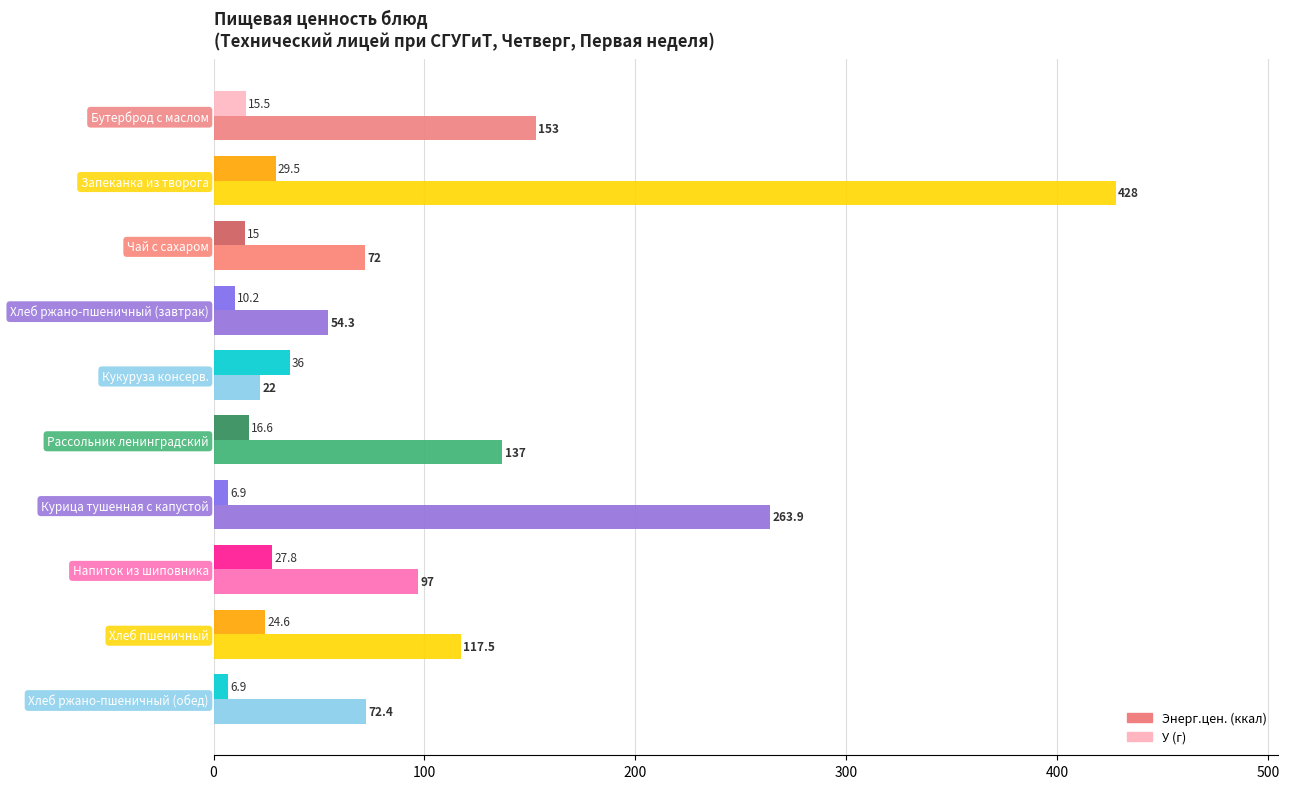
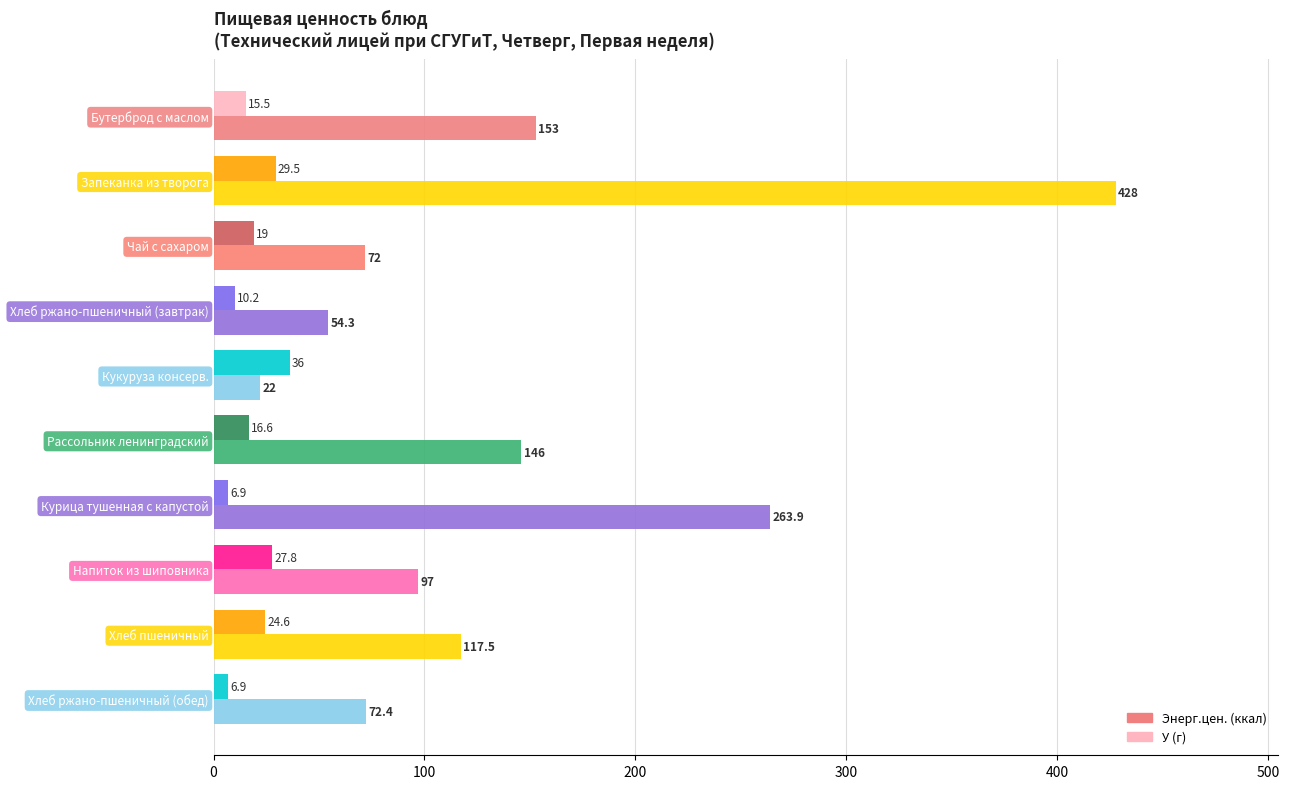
  {
    "Энерг.цен. (ккал)": {
      "Бутерброд с маслом": 153,
      "Запеканка из творога": 428,
      "Чай с сахаром": 72,
      "Хлеб ржано-пшеничный (завтрак)": 54.3,
      "Кукуруза консерв.": 22,
-     "Рассольник ленинградский": 137,
+     "Рассольник ленинградский": 146,
      "Курица тушенная с капустой": 263.9,
      "Напиток из шиповника": 97,
      "Хлеб пшеничный": 117.5,
      "Хлеб ржано-пшеничный (обед)": 72.4
    },
    "У (г)": {
      "Бутерброд с маслом": 15.5,
      "Запеканка из творога": 29.5,
-     "Чай с сахаром": 15,
+     "Чай с сахаром": 19,
      "Хлеб ржано-пшеничный (завтрак)": 10.2,
      "Кукуруза консерв.": 36,
      "Рассольник ленинградский": 16.6,
      "Курица тушенная с капустой": 6.9,
      "Напиток из шиповника": 27.8,
      "Хлеб пшеничный": 24.6,
      "Хлеб ржано-пшеничный (обед)": 6.9
    }
  }
